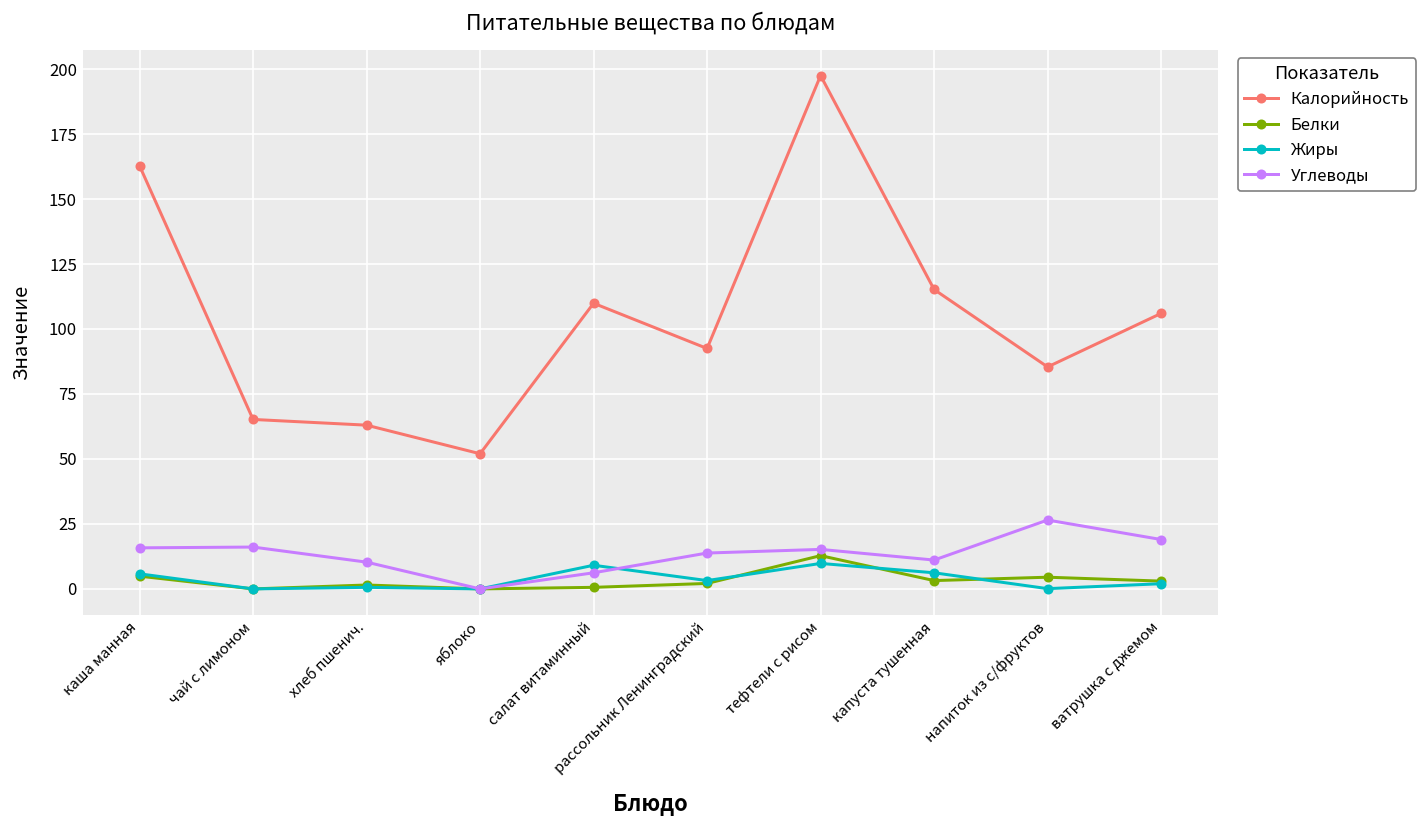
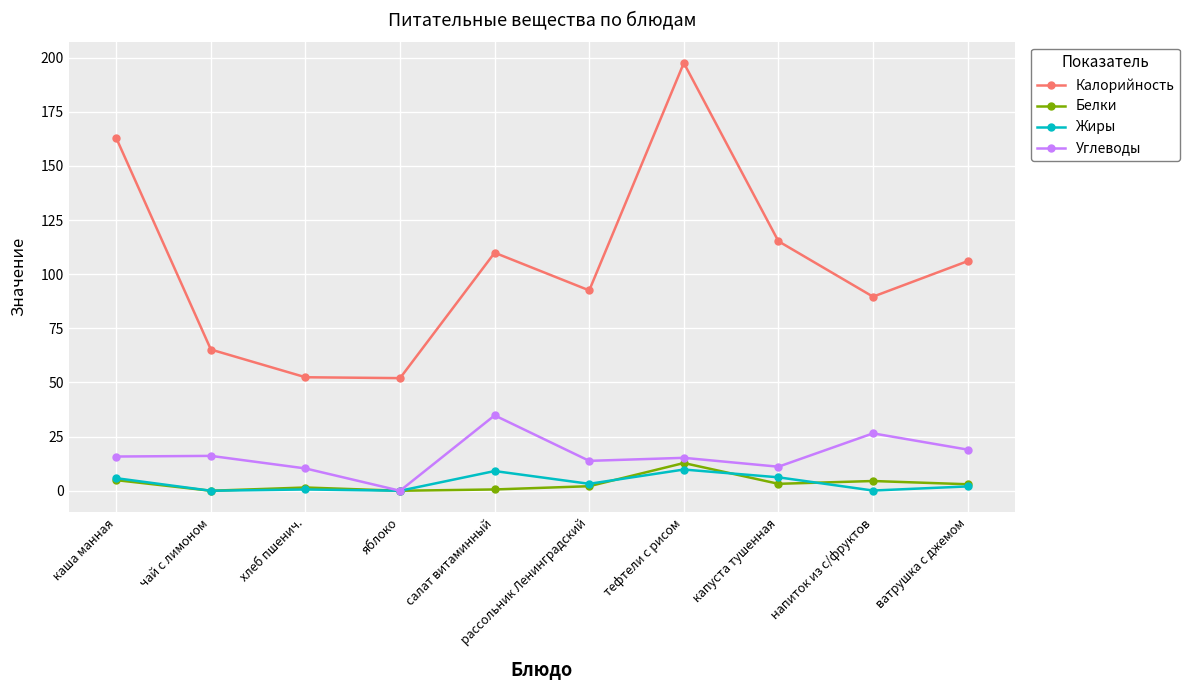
  {
    "Калорийность": {
      "каша манная": 163,
      "чай с лимоном": 65,
-     "хлеб пшенич.": 63,
+     "хлеб пшенич.": 52,
      "яблоко": 52,
      "салат витаминный": 110,
      "рассольник Ленинградский": 93,
      "тефтели с рисом": 198,
      "капуста тушенная": 115,
-     "напиток из с/фруктов": 85,
+     "напиток из с/фруктов": 90,
      "ватрушка с джемом": 106
    },
    "Белки": {
      "салат витаминный": 1,
      "тефтели с рисом": 13,
      "капуста тушенная": 3,
      "напиток из с/фруктов": 5
    },
    "Жиры": {
      "салат витаминный": 9,
      "тефтели с рисом": 10,
      "капуста тушенная": 6,
      "напиток из с/фруктов": 0
    },
    "Углеводы": {
      "каша манная": 16,
      "чай с лимоном": 16,
      "хлеб пшенич.": 10,
-     "салат витаминный": 6,
+     "салат витаминный": 35,
      "рассольник Ленинградский": 14,
      "тефтели с рисом": 15,
      "капуста тушенная": 11,
      "напиток из с/фруктов": 27,
      "ватрушка с джемом": 19
    }
  }
